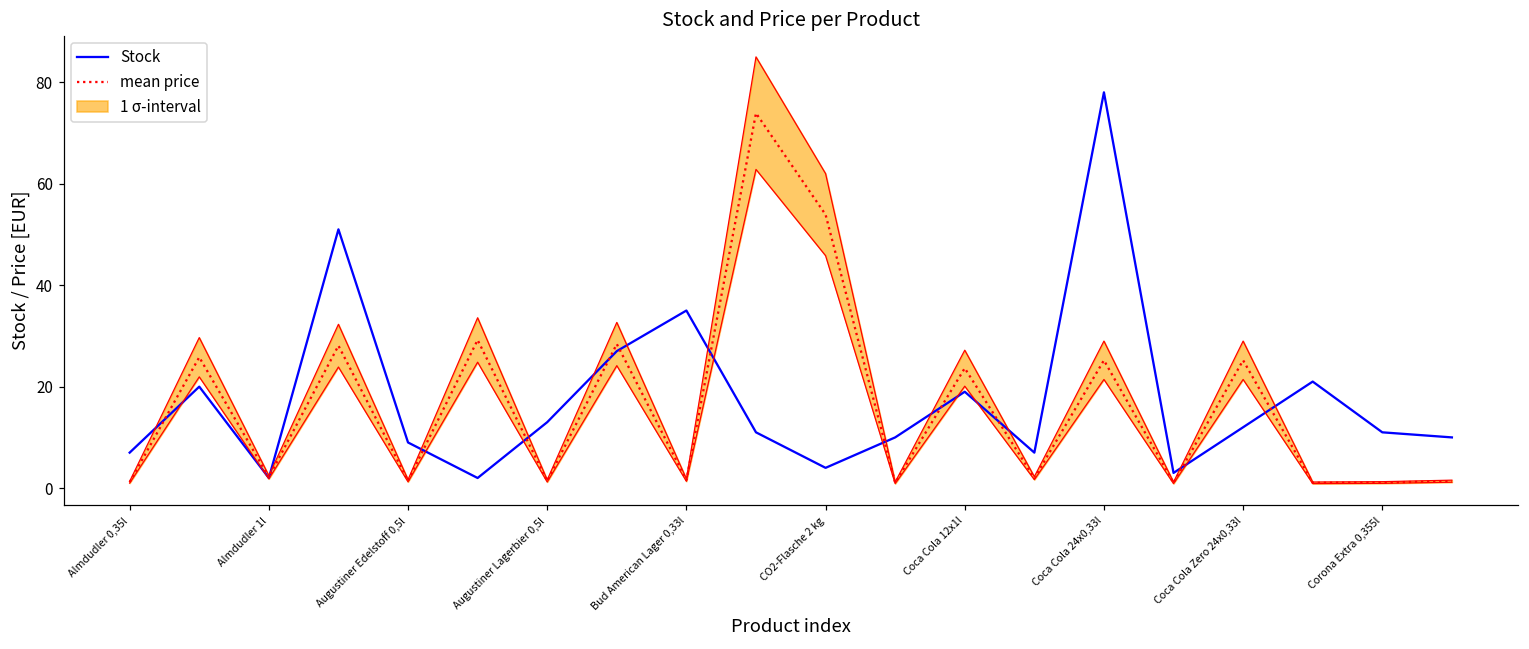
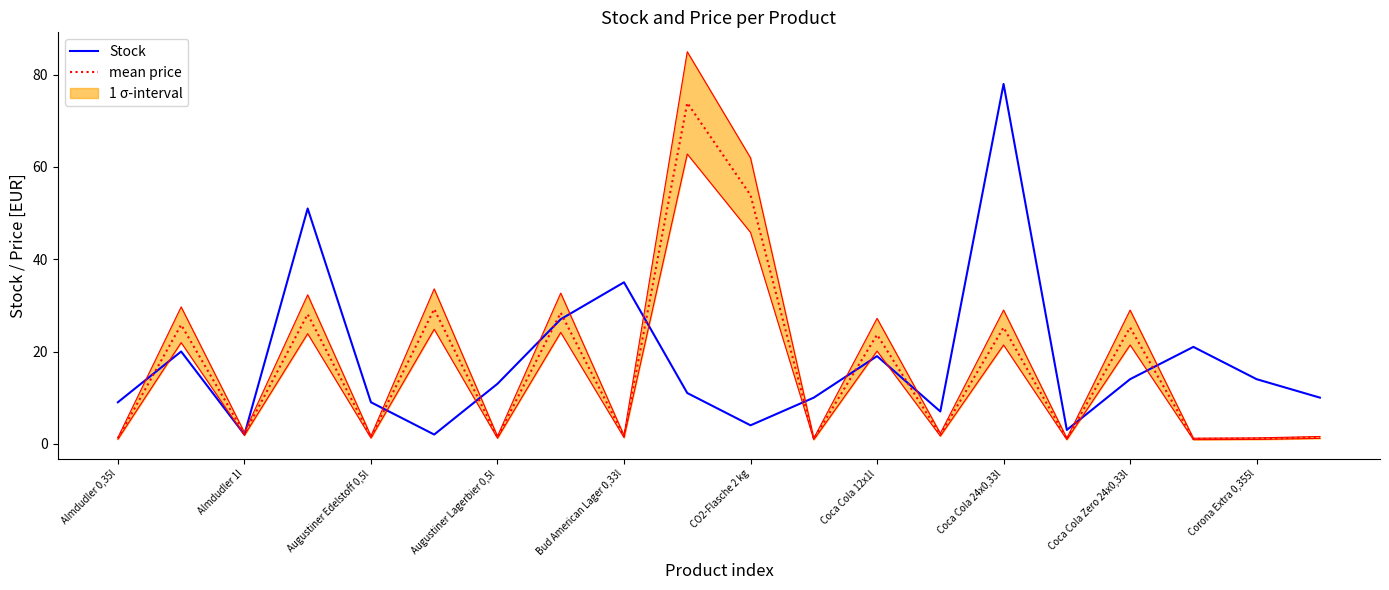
  {
    "Stock": {
-     "Almdudler 0,35l": 7,
+     "Almdudler 0,35l": 9,
      "Augustiner Edelstoff 0,5l": 9,
      "Augustiner Lagerbier 0,5l": 13,
      "Bud American Lager 0,33l": 35,
      "CO2-Flasche 2 kg": 4,
      "Coca Cola 12x1l": 19,
      "Coca Cola 24x0,33l": 78,
-     "Coca Cola Zero 24x0,33l": 12,
-     "Corona Extra 0,355l": 11
+     "Coca Cola Zero 24x0,33l": 14,
+     "Corona Extra 0,355l": 14
    },
    "1 σ-interval": {
      "CO2-Flasche 2 kg": 62,
      "Coca Cola 12x1l": 27,
      "Coca Cola 24x0,33l": 29,
      "Coca Cola Zero 24x0,33l": 29
    }
  }
